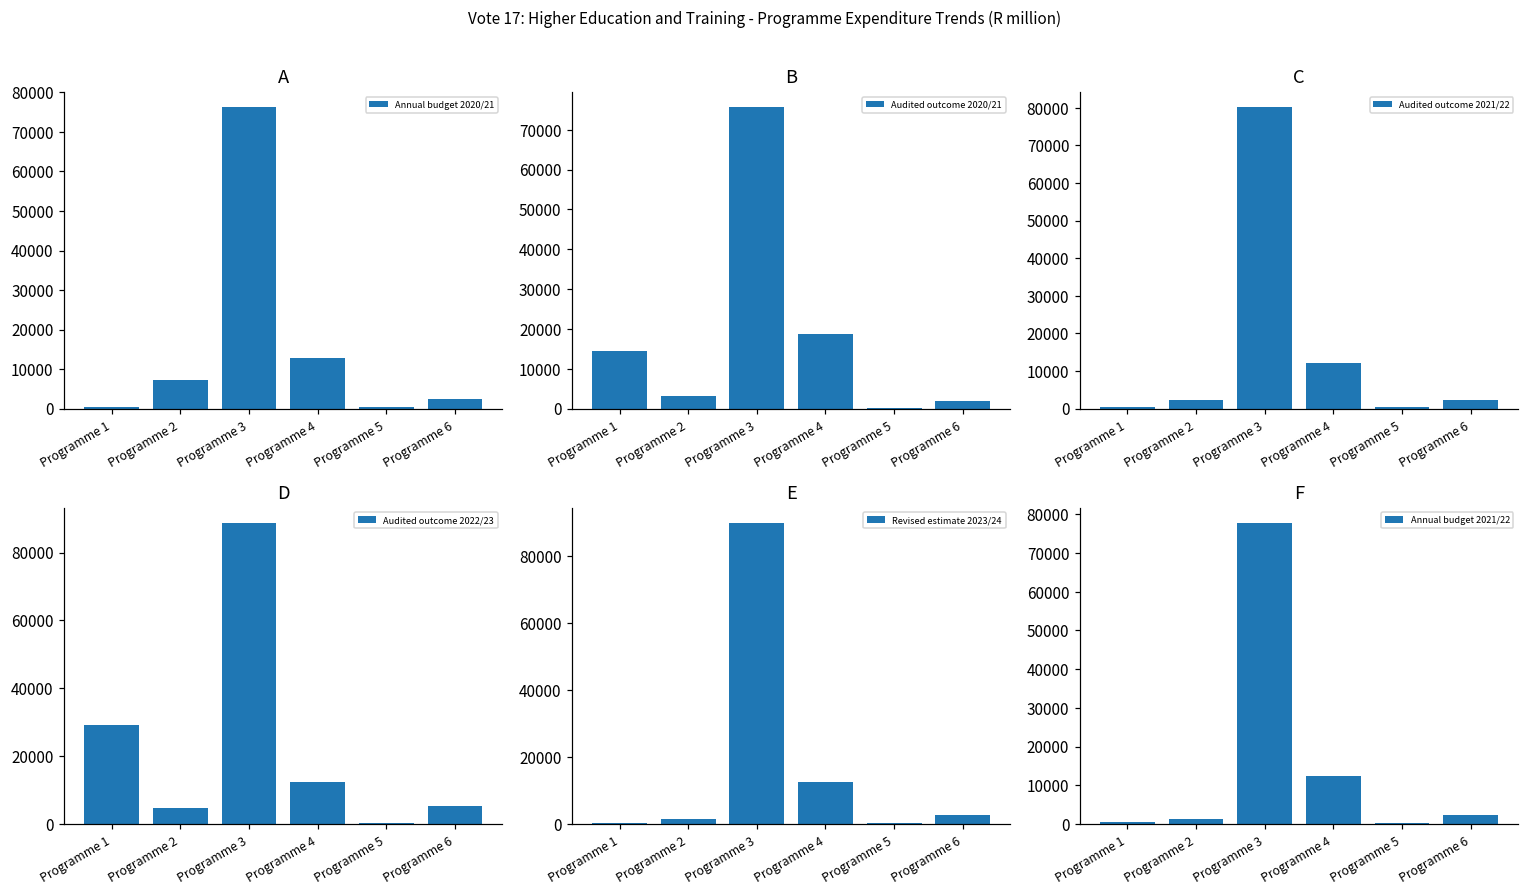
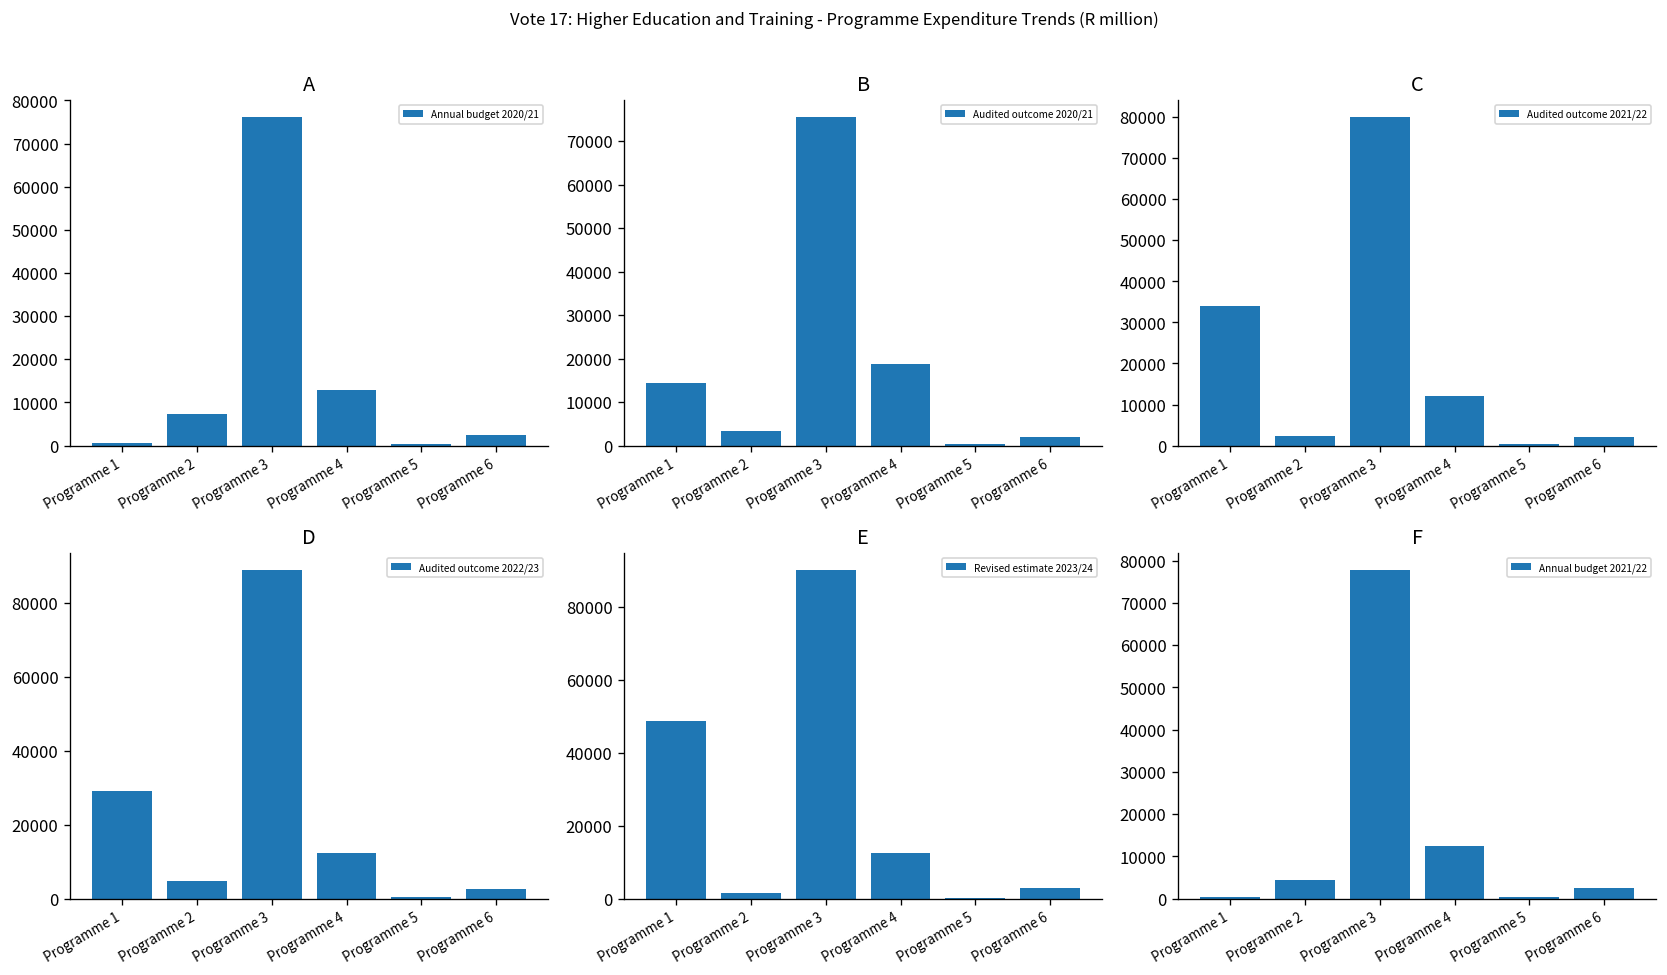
  {
    "A": {
      "Programme 2": 7000,
      "Programme 3": 76000,
      "Programme 4": 13000,
      "Programme 6": 3000
    },
    "B": {
      "Programme 1": 14000,
      "Programme 2": 3000,
      "Programme 3": 76000,
      "Programme 4": 19000,
      "Programme 6": 2000
    },
    "C": {
-     "Programme 1": 0,
+     "Programme 1": 34000,
      "Programme 2": 2000,
      "Programme 3": 80000,
      "Programme 4": 12000,
      "Programme 6": 2000
    },
    "D": {
      "Programme 1": 29000,
      "Programme 2": 5000,
      "Programme 3": 89000,
      "Programme 4": 12000,
-     "Programme 6": 5000
+     "Programme 6": 3000
    },
    "E": {
-     "Programme 1": 0,
+     "Programme 1": 49000,
      "Programme 2": 1000,
      "Programme 3": 90000,
      "Programme 4": 13000,
      "Programme 6": 3000
    },
    "F": {
-     "Programme 2": 1000,
+     "Programme 2": 4000,
      "Programme 3": 78000,
      "Programme 4": 12000,
      "Programme 6": 2000
    }
  }
